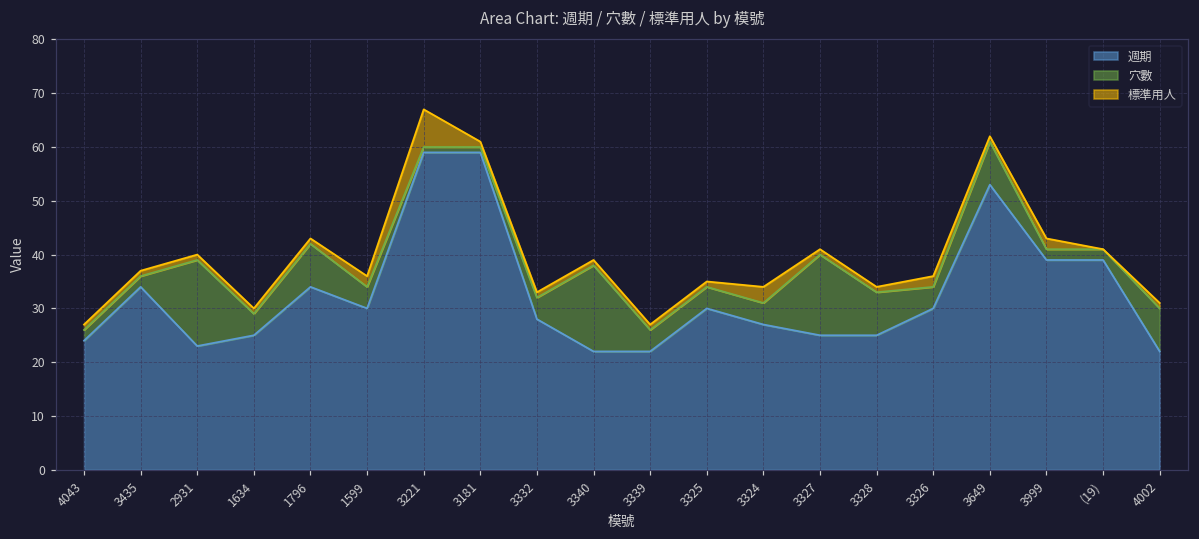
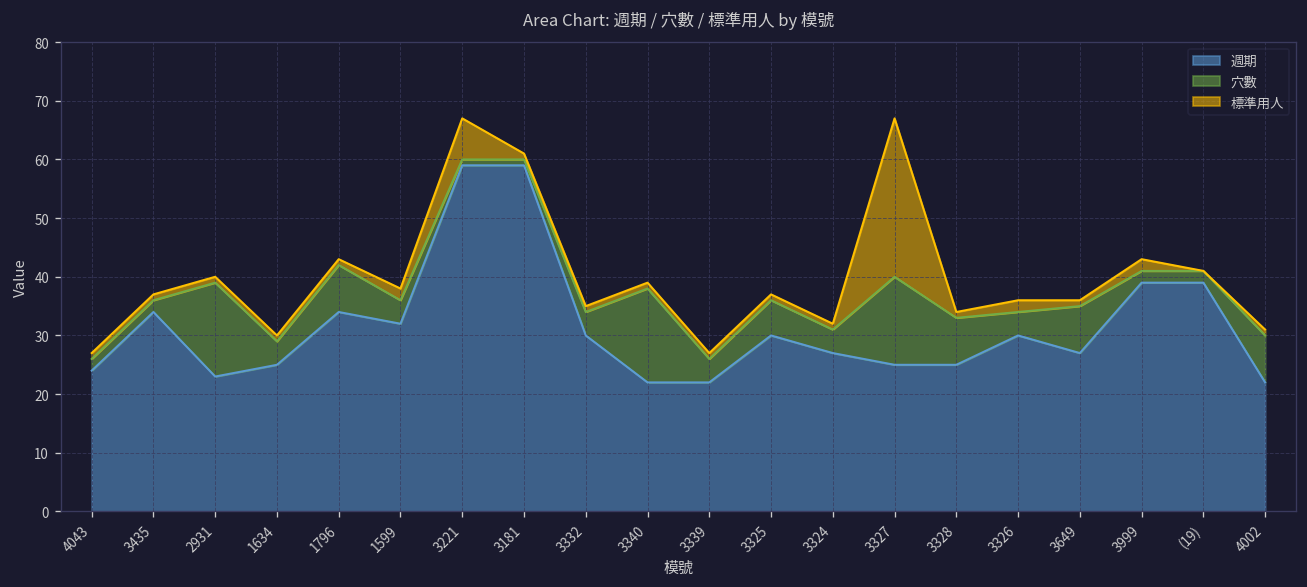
  {
    "週期": {
      "4043": 24,
      "3435": 34,
      "2931": 23,
      "1634": 25,
      "1796": 34,
-     "1599": 30,
+     "1599": 32,
      "3221": 59,
      "3181": 59,
-     "3332": 28,
+     "3332": 30,
      "3340": 22,
      "3339": 22,
      "3325": 30,
      "3324": 27,
      "3327": 25,
      "3328": 25,
      "3326": 30,
-     "3649": 53,
+     "3649": 27,
      "3999": 39,
      "(19)": 39,
      "4002": 22
    },
    "穴數": {
      "4043": 2,
      "3435": 2,
      "2931": 16,
      "1634": 4,
      "1796": 8,
      "1599": 4,
      "3221": 1,
      "3181": 1,
      "3332": 4,
      "3340": 16,
      "3339": 4,
-     "3325": 4,
+     "3325": 6,
      "3324": 4,
      "3327": 15,
      "3328": 8,
      "3326": 4,
      "3649": 8,
      "3999": 2,
      "4002": 8
    },
    "標準用人": {
      "4043": 1,
      "3435": 1,
      "2931": 1,
      "1634": 1,
      "1796": 1,
      "1599": 2,
      "3221": 7,
      "3181": 1,
      "3332": 1,
      "3340": 1,
      "3339": 1,
      "3325": 1,
-     "3324": 3,
-     "3327": 1,
+     "3324": 1,
+     "3327": 27,
      "3328": 1,
      "3326": 2,
      "3649": 1,
      "3999": 2,
      "4002": 1
    }
  }
